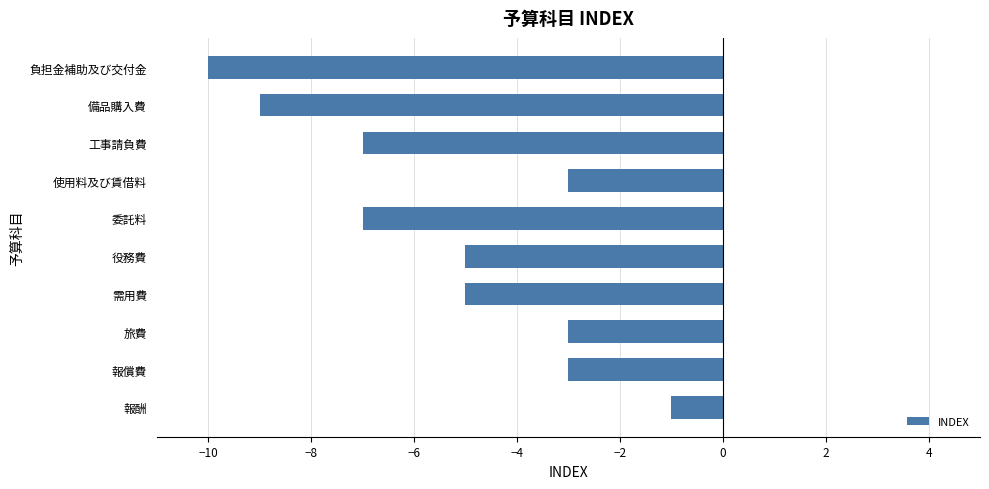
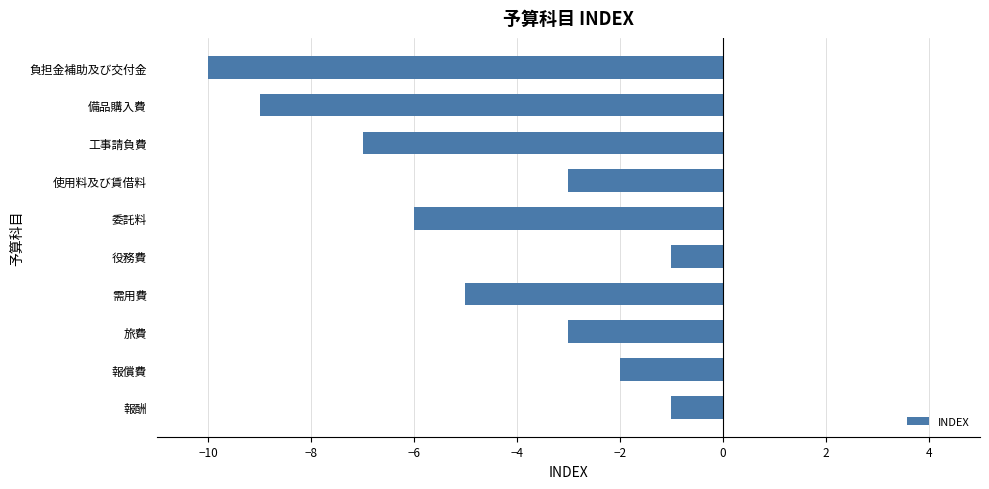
  {
    "負担金補助及び交付金": -10.0,
    "備品購入費": -9.0,
    "工事請負費": -7.0,
    "使用料及び賃借料": -3.0,
-   "委託料": -7.0,
-   "役務費": -5.0,
+   "委託料": -6.0,
+   "役務費": -1.0,
    "需用費": -5.0,
    "旅費": -3.0,
-   "報償費": -3.0,
+   "報償費": -2.0,
    "報酬": -1.0
  }
